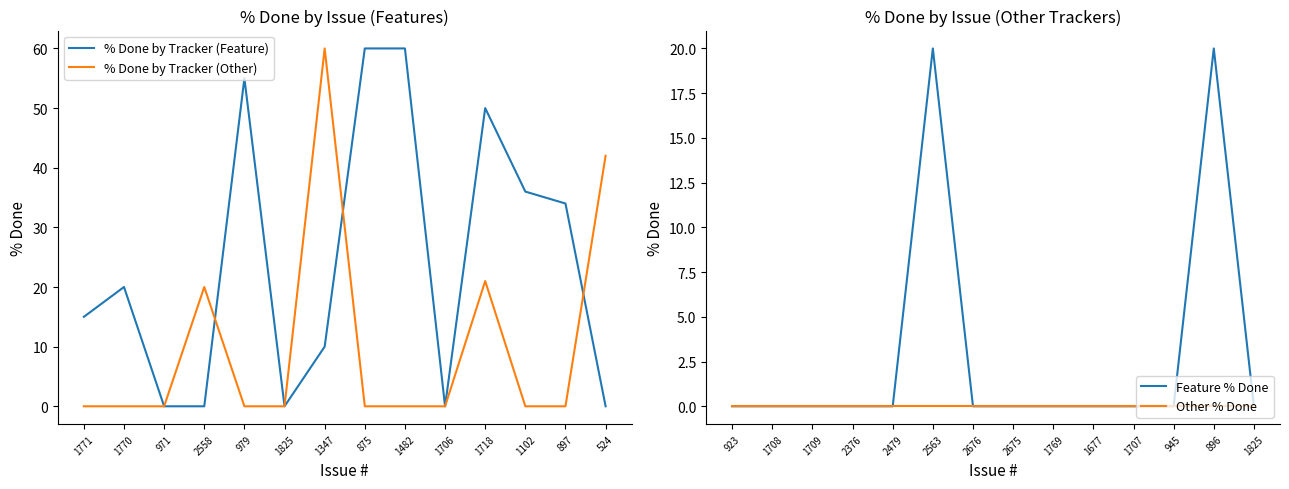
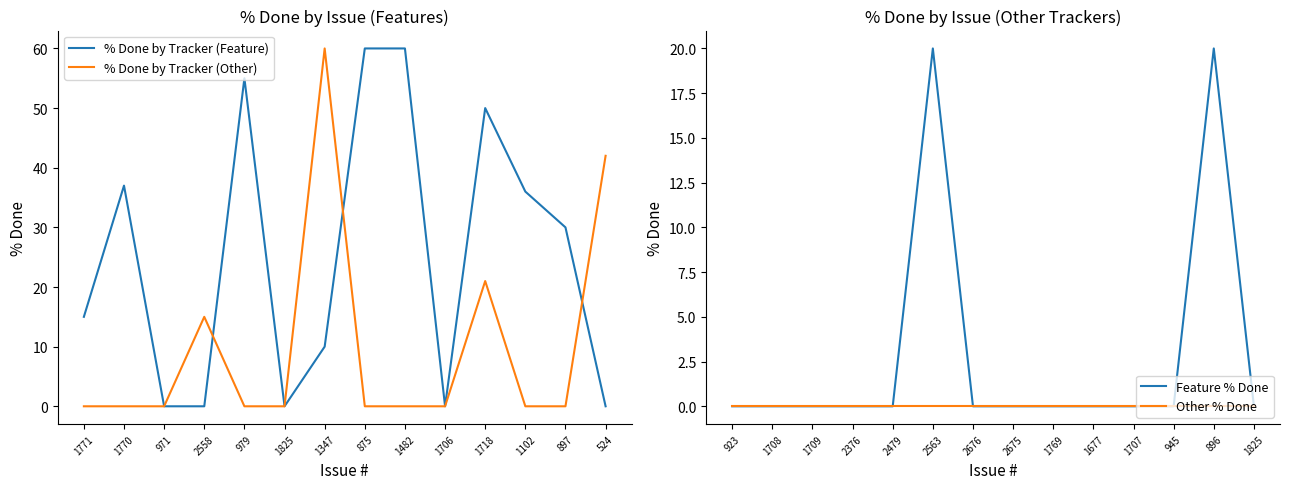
  {
    "% Done by Issue (Features)": {
      "% Done by Tracker (Feature)": {
        "1771": 15,
-       "1770": 20,
+       "1770": 37,
        "2558": 0,
        "1347": 10,
        "875": 60,
        "1482": 60,
        "1718": 50,
        "1102": 36,
-       "897": 34,
+       "897": 30,
        "524": 0
      },
      "% Done by Tracker (Other)": {
        "1771": 0,
        "1770": 0,
-       "2558": 20,
+       "2558": 15,
        "979": 0,
        "1347": 60,
        "875": 0,
        "1482": 0,
        "1718": 21,
        "1102": 0,
        "897": 0,
        "524": 42
      }
    },
    "% Done by Issue (Other Trackers)": {
      "Feature % Done": {
        "2563": 20.0,
        "896": 20.0
      },
      "Other % Done": {
        "2563": 0.0
      }
    }
  }
